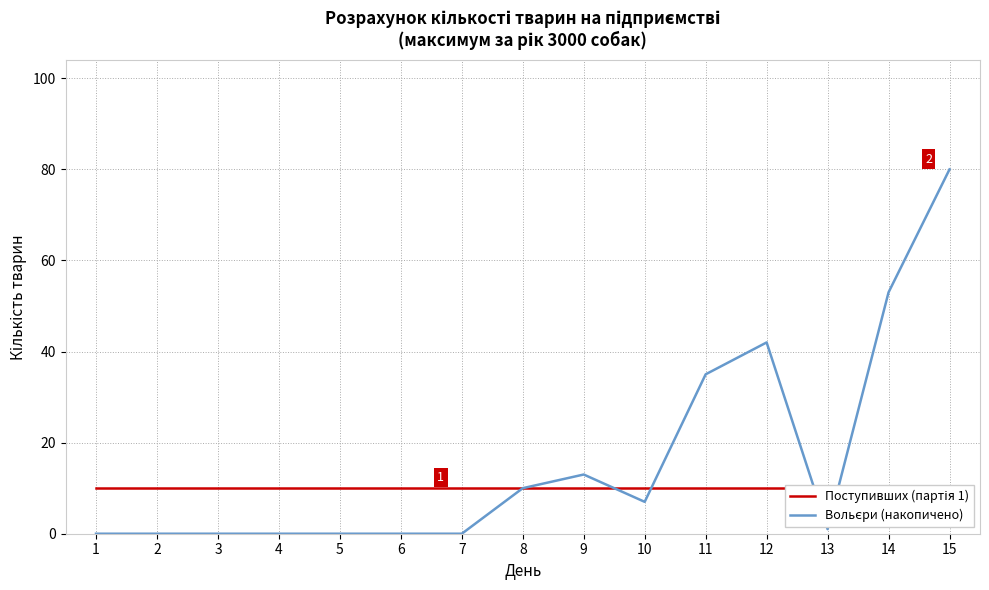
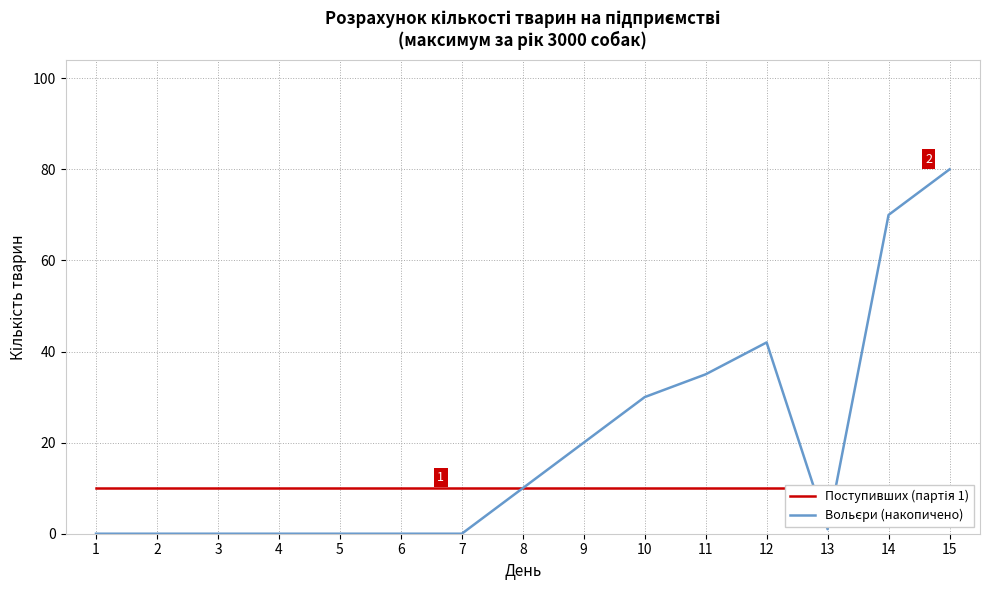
  {
    "Поступивших (партія 1)": {
      "1": 10,
      "2": 10,
      "3": 10,
      "4": 10,
      "5": 10,
      "6": 10,
      "9": 10,
      "10": 10,
      "11": 10,
      "12": 10
    },
    "Вольєри (накопичено)": {
      "1": 0,
      "2": 0,
      "3": 0,
      "4": 0,
      "5": 0,
      "6": 0,
      "7": 0,
-     "9": 13,
-     "10": 7,
+     "9": 20,
+     "10": 30,
      "11": 35,
      "12": 42,
      "13": 1,
-     "14": 53
+     "14": 70
    }
  }
